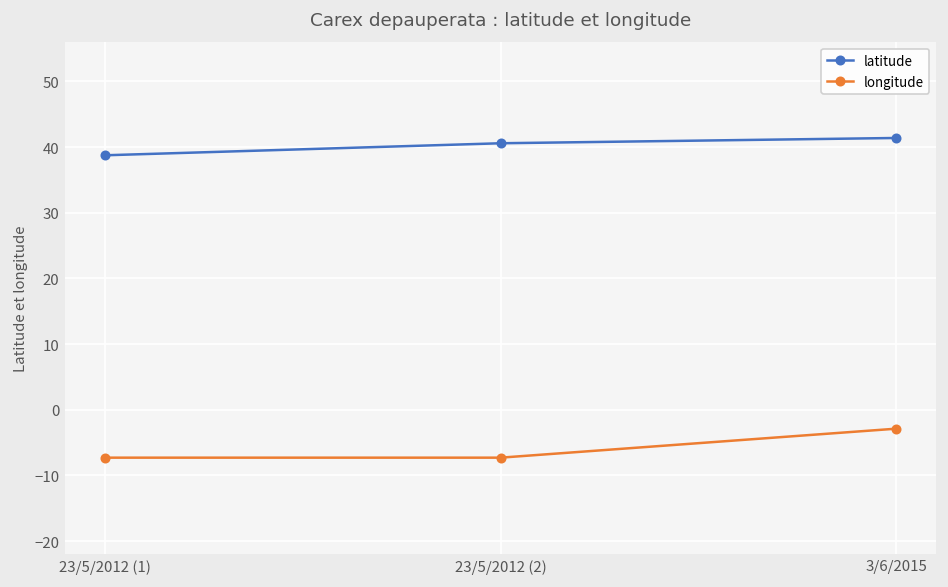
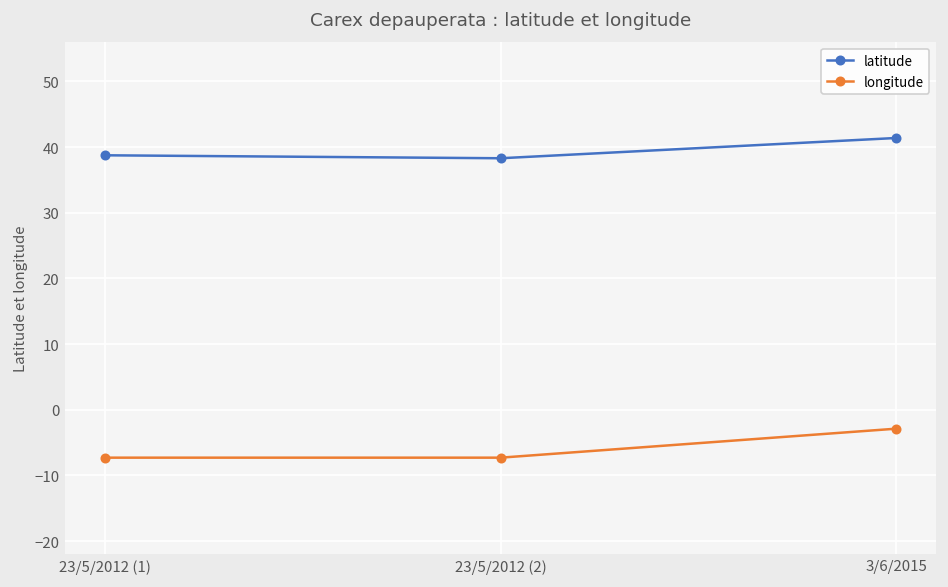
  {
    "latitude": {
      "23/5/2012 (1)": 39,
-     "23/5/2012 (2)": 41,
+     "23/5/2012 (2)": 38,
      "3/6/2015": 41
    },
    "longitude": {
      "23/5/2012 (1)": -7,
      "23/5/2012 (2)": -7,
      "3/6/2015": -3
    }
  }
